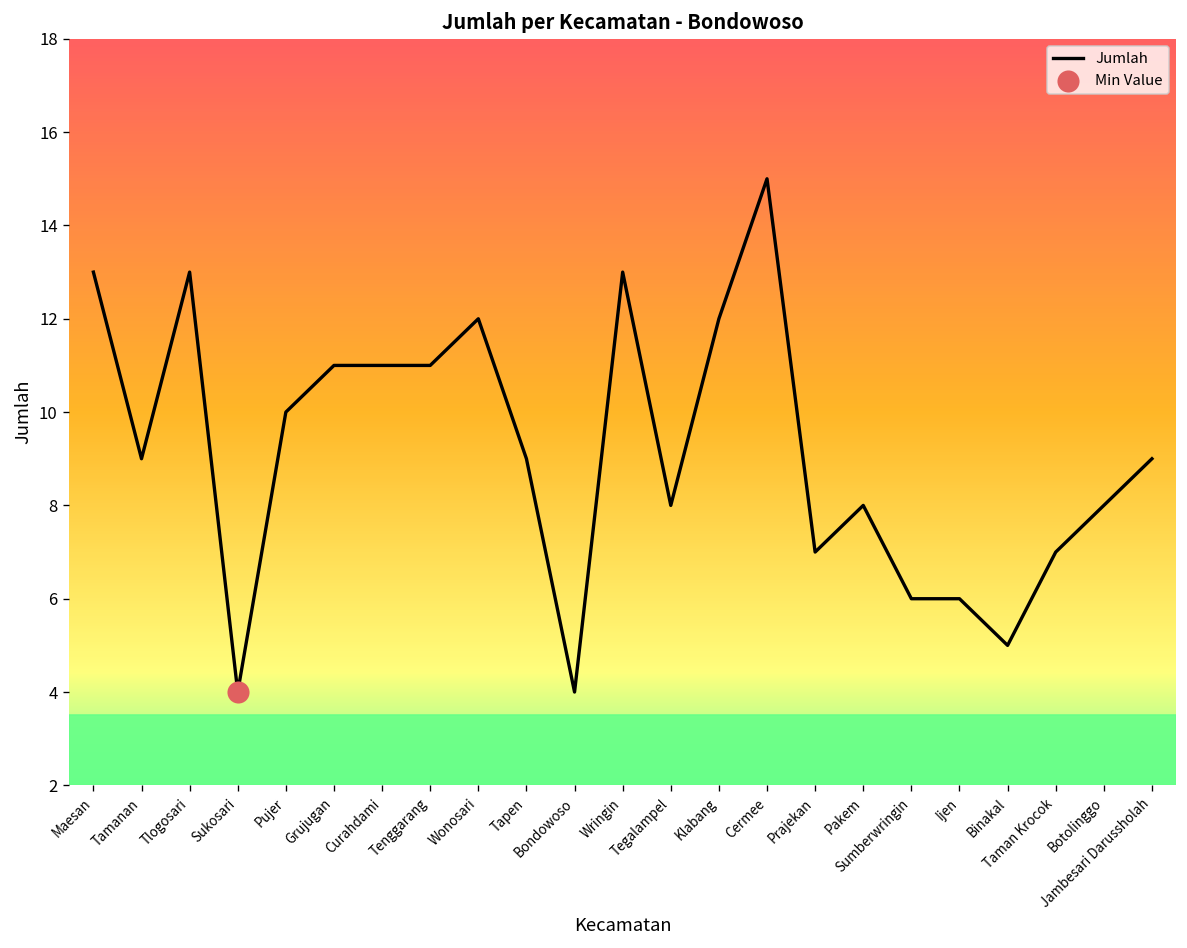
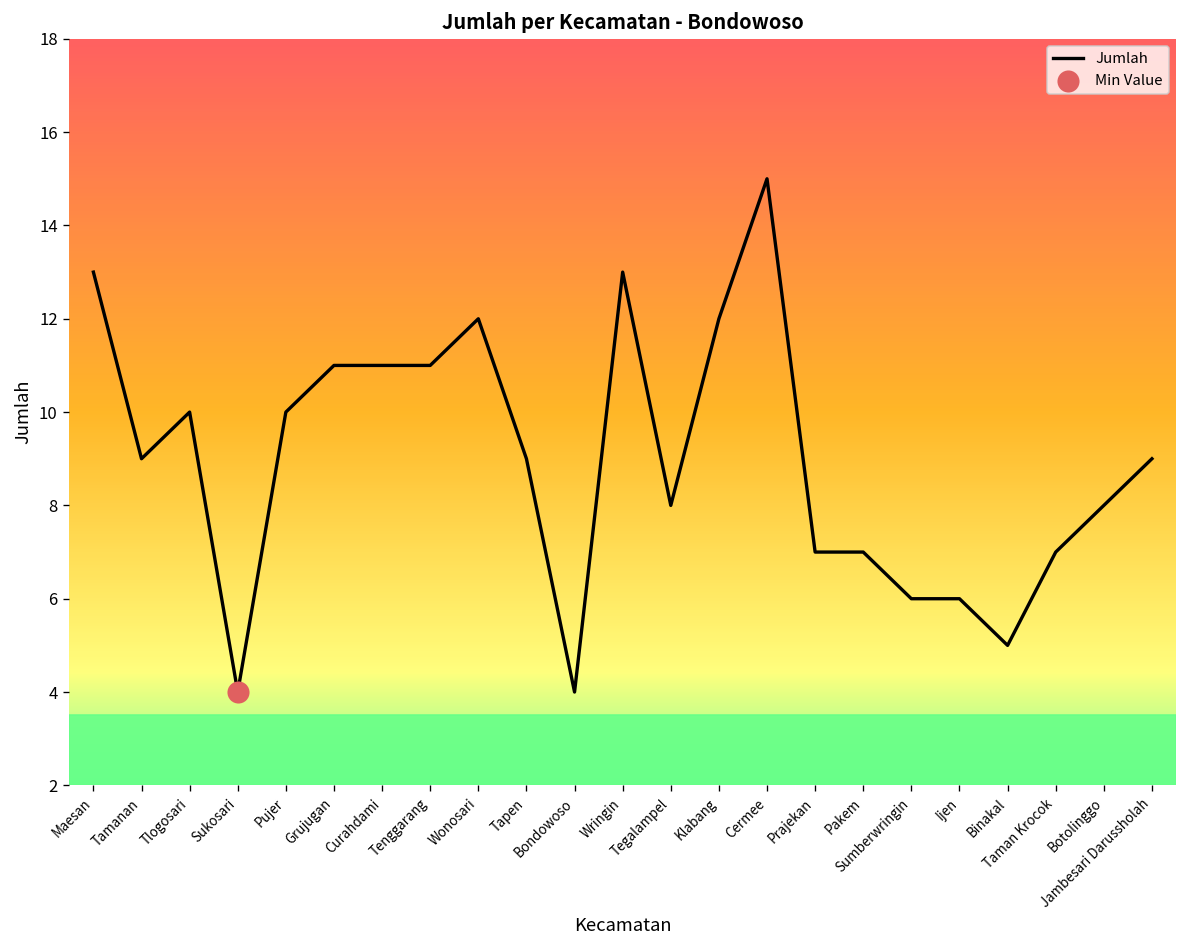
  {
    "Jumlah": {
      "Maesan": 13,
      "Tamanan": 9,
-     "Tlogosari": 13,
+     "Tlogosari": 10,
      "Pujer": 10,
      "Grujugan": 11,
      "Curahdami": 11,
      "Tenggarang": 11,
      "Wonosari": 12,
      "Tapen": 9,
      "Bondowoso": 4,
      "Wringin": 13,
      "Tegalampel": 8,
      "Klabang": 12,
      "Cermee": 15,
      "Prajekan": 7,
-     "Pakem": 8,
+     "Pakem": 7,
      "Sumberwringin": 6,
      "Ijen": 6,
      "Binakal": 5,
      "Taman Krocok": 7,
      "Botolinggo": 8,
      "Jambesari Darussholah": 9
    }
  }
